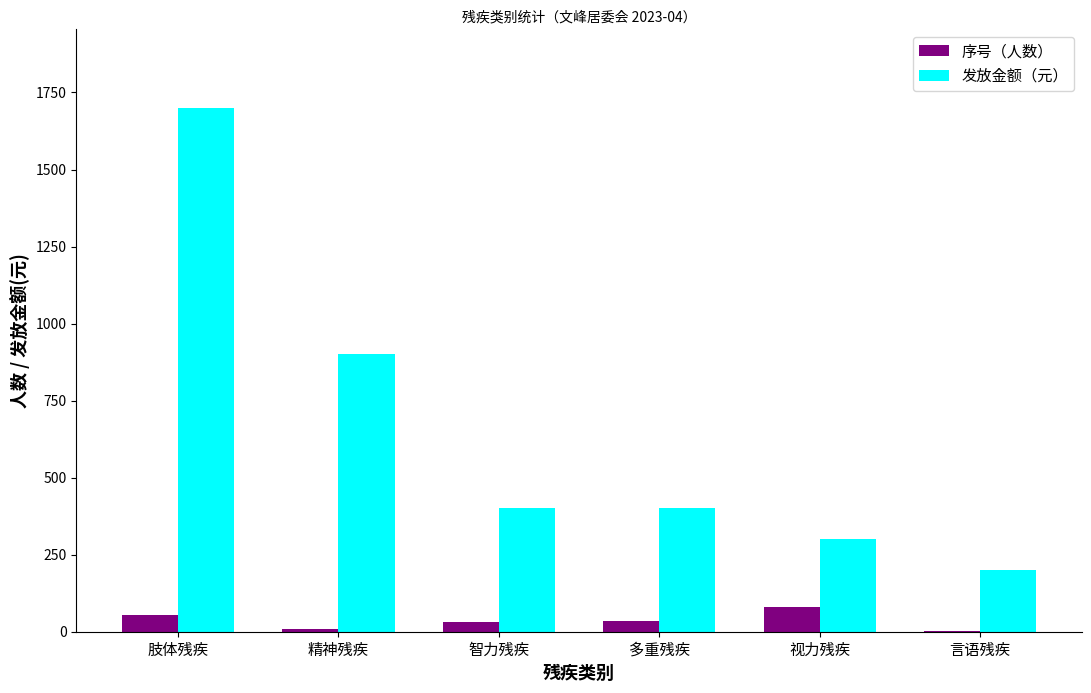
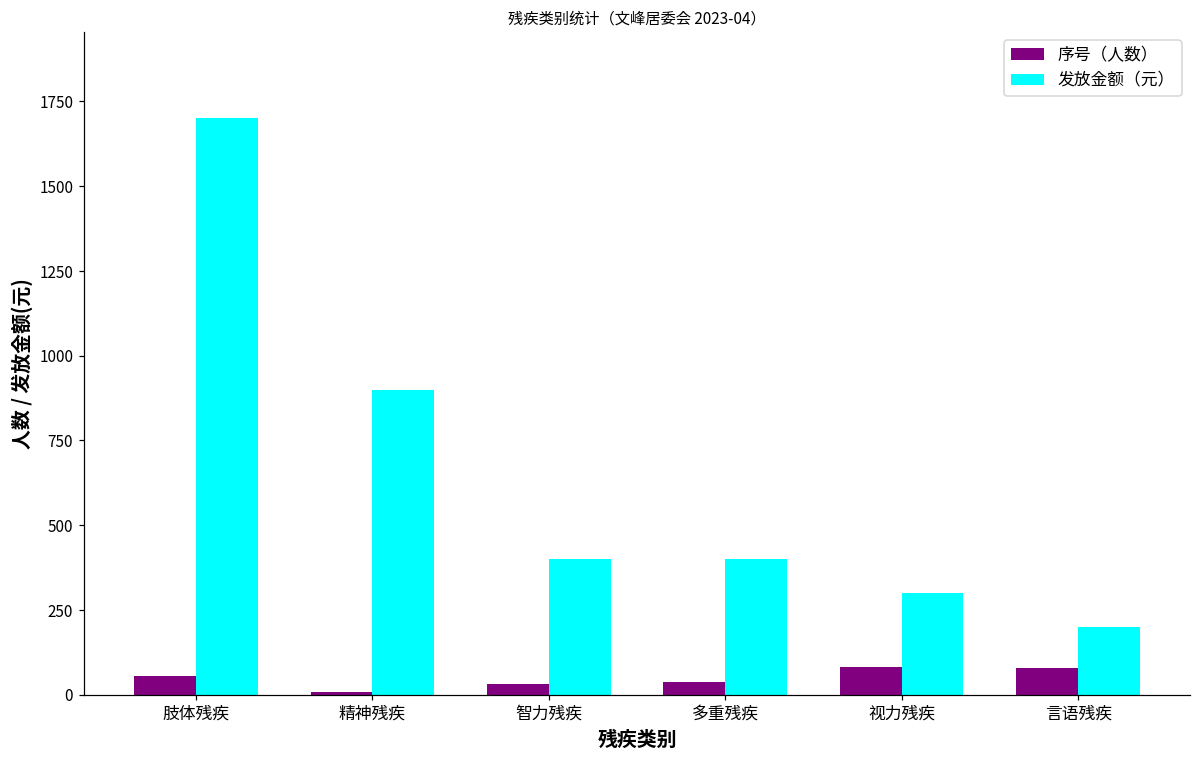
  {
    "序号（人数）": {
      "肢体残疾": 50,
      "精神残疾": 10,
      "智力残疾": 30,
      "多重残疾": 40,
      "视力残疾": 80,
-     "言语残疾": 0
+     "言语残疾": 80
    },
    "发放金额（元）": {
      "肢体残疾": 1700,
      "精神残疾": 900,
      "智力残疾": 400,
      "多重残疾": 400,
      "视力残疾": 300,
      "言语残疾": 200
    }
  }
